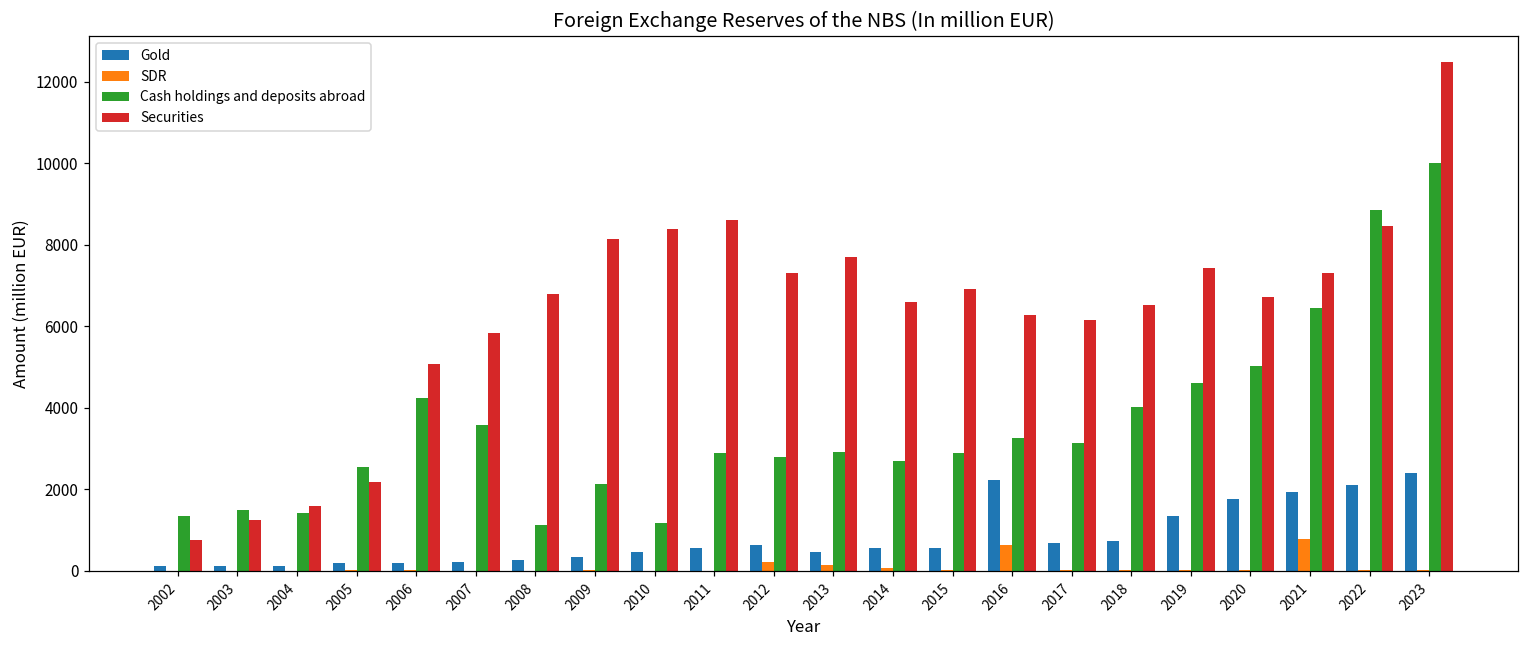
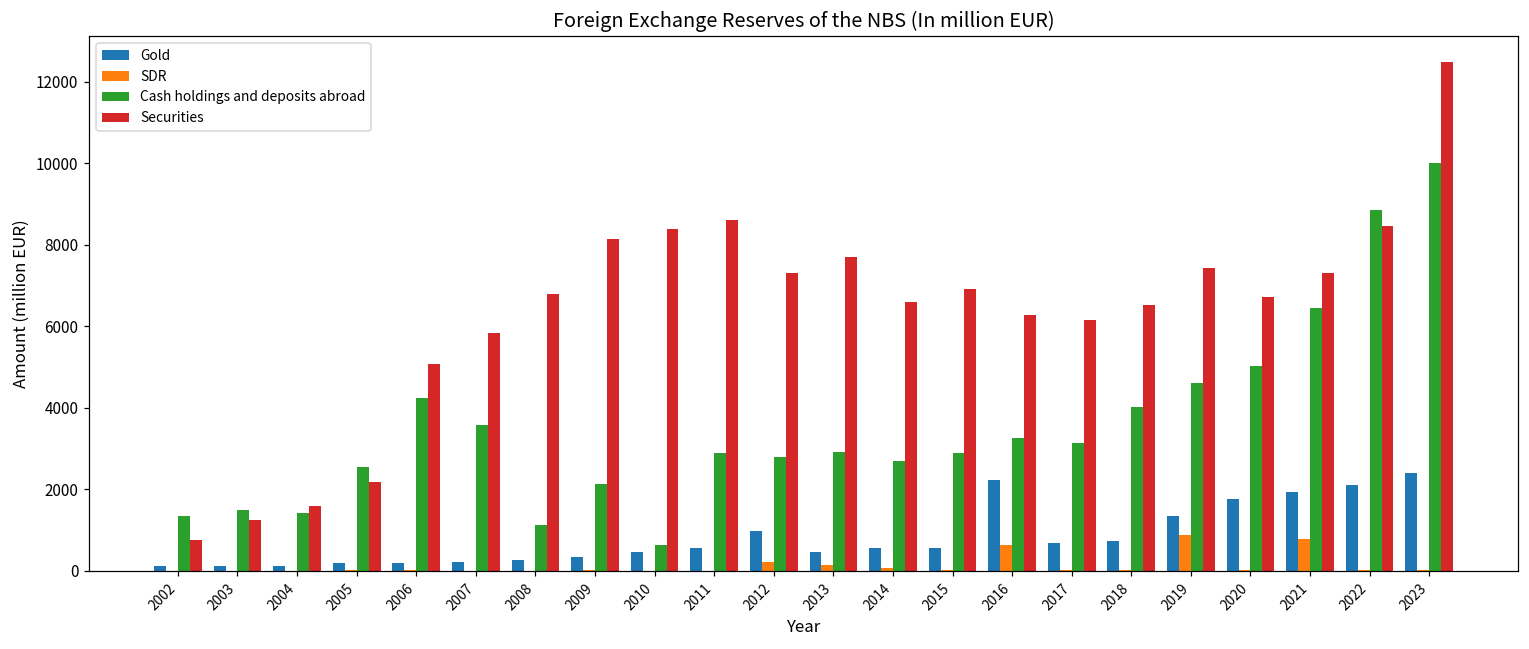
  {
    "Gold": {
      "2002": 100,
      "2003": 100,
      "2004": 100,
      "2005": 200,
      "2006": 200,
      "2007": 200,
      "2008": 300,
      "2009": 300,
      "2010": 400,
      "2011": 600,
-     "2012": 600,
+     "2012": 1000,
      "2013": 500,
      "2014": 600,
      "2015": 600,
      "2016": 2200,
      "2017": 700,
      "2018": 700,
      "2019": 1300,
      "2020": 1800,
      "2021": 1900,
      "2022": 2100,
      "2023": 2400
    },
    "SDR": {
      "2004": 0,
      "2012": 200,
      "2013": 100,
      "2016": 600,
-     "2019": 0,
+     "2019": 900,
      "2021": 800
    },
    "Cash holdings and deposits abroad": {
      "2002": 1300,
      "2003": 1500,
      "2004": 1400,
      "2005": 2500,
      "2006": 4200,
      "2007": 3600,
      "2008": 1100,
      "2009": 2100,
-     "2010": 1200,
+     "2010": 600,
      "2011": 2900,
      "2012": 2800,
      "2013": 2900,
      "2014": 2700,
      "2015": 2900,
      "2016": 3300,
      "2017": 3100,
      "2018": 4000,
      "2019": 4600,
      "2020": 5000,
      "2021": 6400,
      "2022": 8800,
      "2023": 10000
    },
    "Securities": {
      "2002": 700,
      "2003": 1200,
      "2004": 1600,
      "2005": 2200,
      "2006": 5100,
      "2007": 5800,
      "2008": 6800,
      "2009": 8100,
      "2010": 8400,
      "2011": 8600,
      "2012": 7300,
      "2013": 7700,
      "2014": 6600,
      "2015": 6900,
      "2016": 6300,
      "2017": 6100,
      "2018": 6500,
      "2019": 7400,
      "2020": 6700,
      "2021": 7300,
      "2022": 8500,
      "2023": 12500
    }
  }
